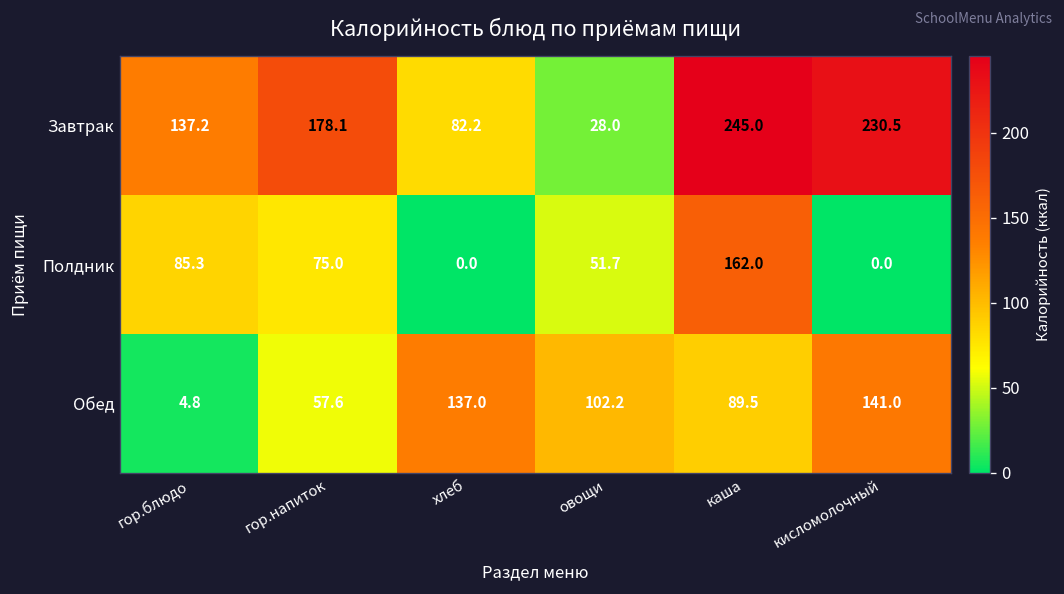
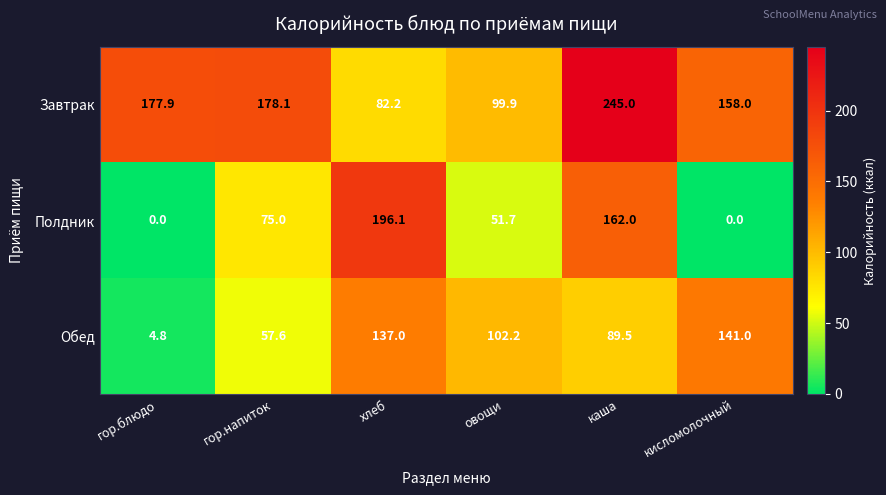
  {
    "Завтрак": {
-     "гор.блюдо": 137.2,
+     "гор.блюдо": 177.9,
      "гор.напиток": 178.1,
      "хлеб": 82.2,
-     "овощи": 28.0,
+     "овощи": 99.9,
      "каша": 245.0,
-     "кисломолочный": 230.5
+     "кисломолочный": 158.0
    },
    "Полдник": {
-     "гор.блюдо": 85.3,
+     "гор.блюдо": 0.0,
      "гор.напиток": 75.0,
-     "хлеб": 0.0,
+     "хлеб": 196.1,
      "овощи": 51.7,
      "каша": 162.0,
      "кисломолочный": 0.0
    },
    "Обед": {
      "гор.блюдо": 4.8,
      "гор.напиток": 57.6,
      "хлеб": 137.0,
      "овощи": 102.2,
      "каша": 89.5,
      "кисломолочный": 141.0
    }
  }
